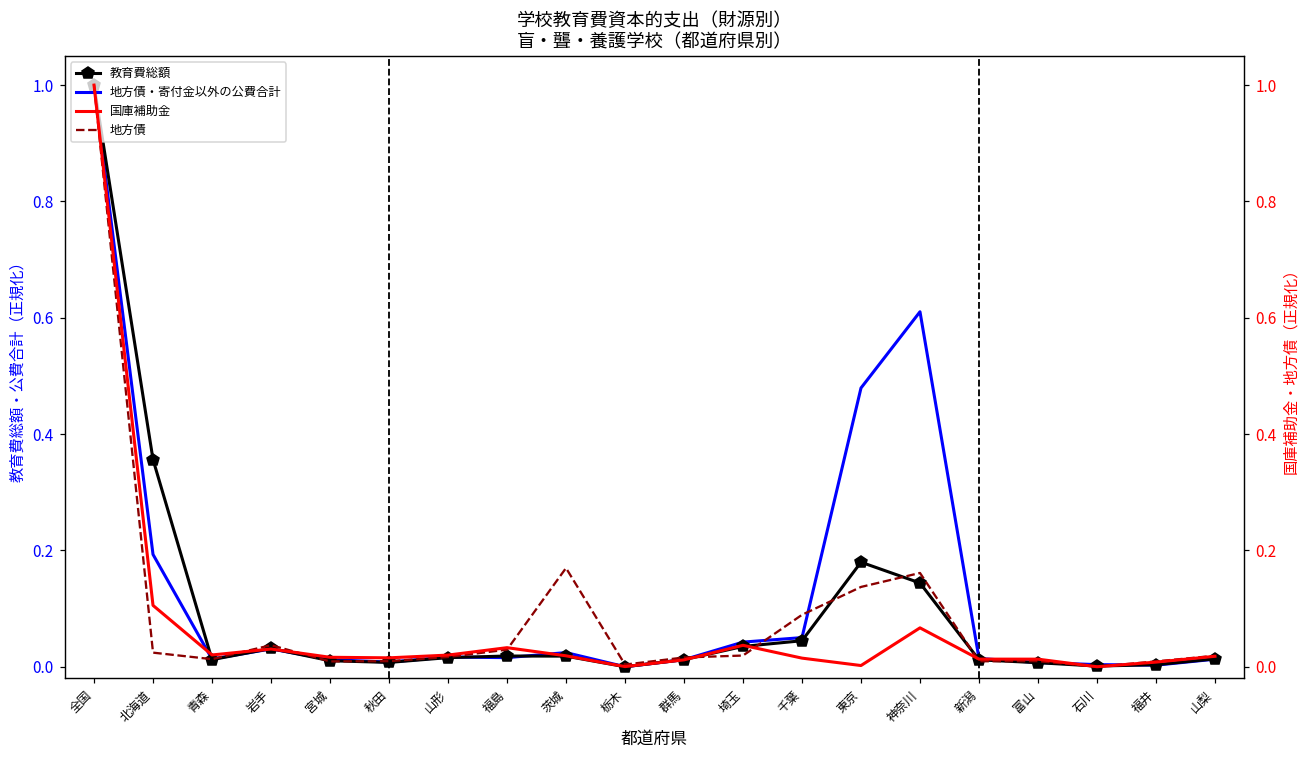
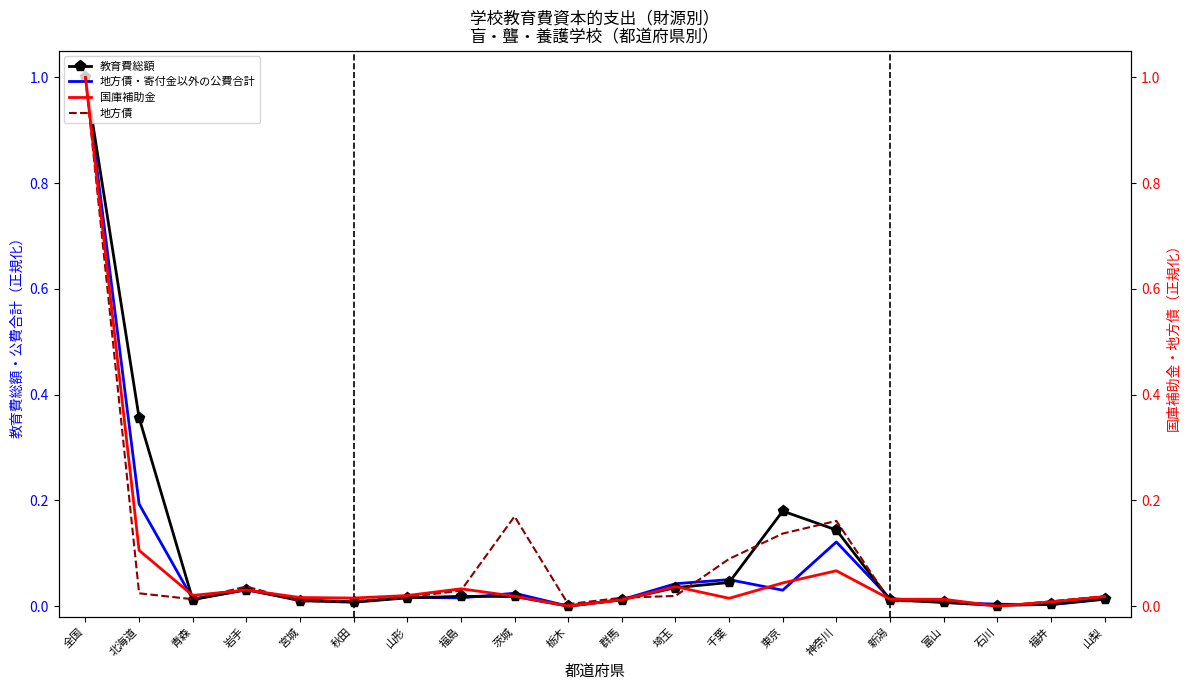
  {
    "教育費総額": {
      "北海道": 0.36,
      "茨城": 0.02,
      "埼玉": 0.03,
      "千葉": 0.04,
      "東京": 0.18,
      "神奈川": 0.14
    },
    "地方債・寄付金以外の公費合計": {
      "北海道": 0.19,
      "茨城": 0.02,
      "埼玉": 0.04,
      "千葉": 0.05,
-     "東京": 0.48,
-     "神奈川": 0.61
+     "東京": 0.03,
+     "神奈川": 0.12
    },
    "国庫補助金": {
      "北海道": 0.11,
      "青森": 0.02,
      "岩手": 0.03,
      "宮城": 0.02,
      "秋田": 0.02,
      "茨城": 0.02,
      "埼玉": 0.04,
      "千葉": 0.01,
-     "東京": 0.00,
+     "東京": 0.04,
      "神奈川": 0.07
    },
    "地方債": {
      "北海道": 0.02,
      "青森": 0.01,
      "岩手": 0.04,
      "宮城": 0.01,
      "秋田": 0.01,
      "茨城": 0.17,
      "埼玉": 0.02,
      "千葉": 0.09,
      "東京": 0.14,
      "神奈川": 0.16
    }
  }
